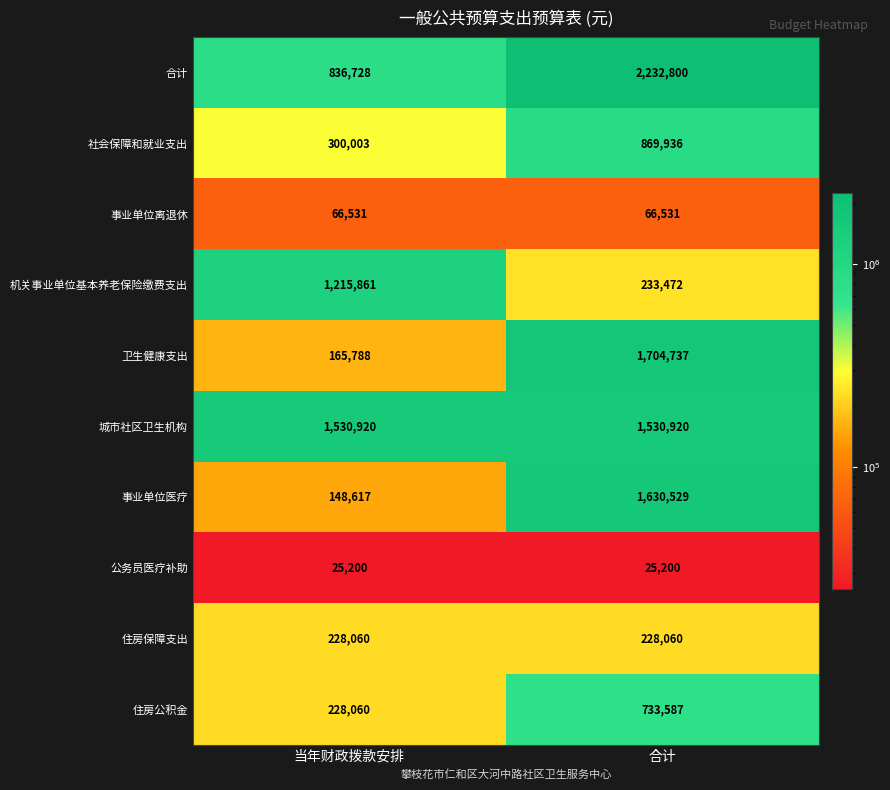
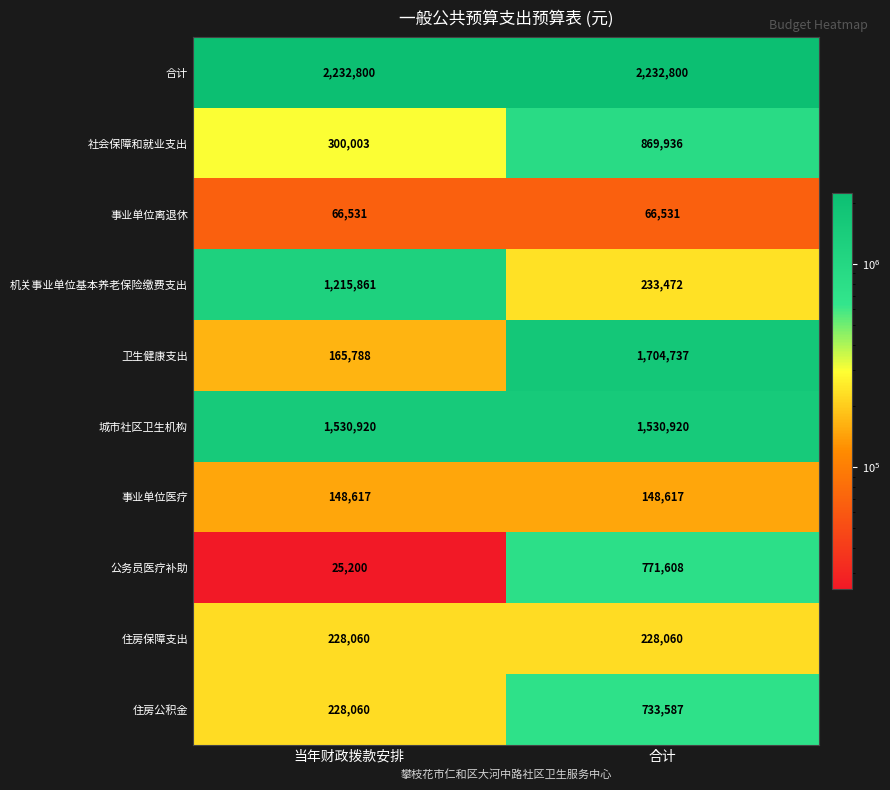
  {
    "合计": {
-     "当年财政拨款安排": "836,728",
+     "当年财政拨款安排": "2,232,800",
      "合计": "2,232,800"
    },
    "社会保障和就业支出": {
      "当年财政拨款安排": "300,003",
      "合计": "869,936"
    },
    "事业单位离退休": {
      "当年财政拨款安排": "66,531",
      "合计": "66,531"
    },
    "机关事业单位基本养老保险缴费支出": {
      "当年财政拨款安排": "1,215,861",
      "合计": "233,472"
    },
    "卫生健康支出": {
      "当年财政拨款安排": "165,788",
      "合计": "1,704,737"
    },
    "城市社区卫生机构": {
      "当年财政拨款安排": "1,530,920",
      "合计": "1,530,920"
    },
    "事业单位医疗": {
      "当年财政拨款安排": "148,617",
-     "合计": "1,630,529"
+     "合计": "148,617"
    },
    "公务员医疗补助": {
      "当年财政拨款安排": "25,200",
-     "合计": "25,200"
+     "合计": "771,608"
    },
    "住房保障支出": {
      "当年财政拨款安排": "228,060",
      "合计": "228,060"
    },
    "住房公积金": {
      "当年财政拨款安排": "228,060",
      "合计": "733,587"
    }
  }
